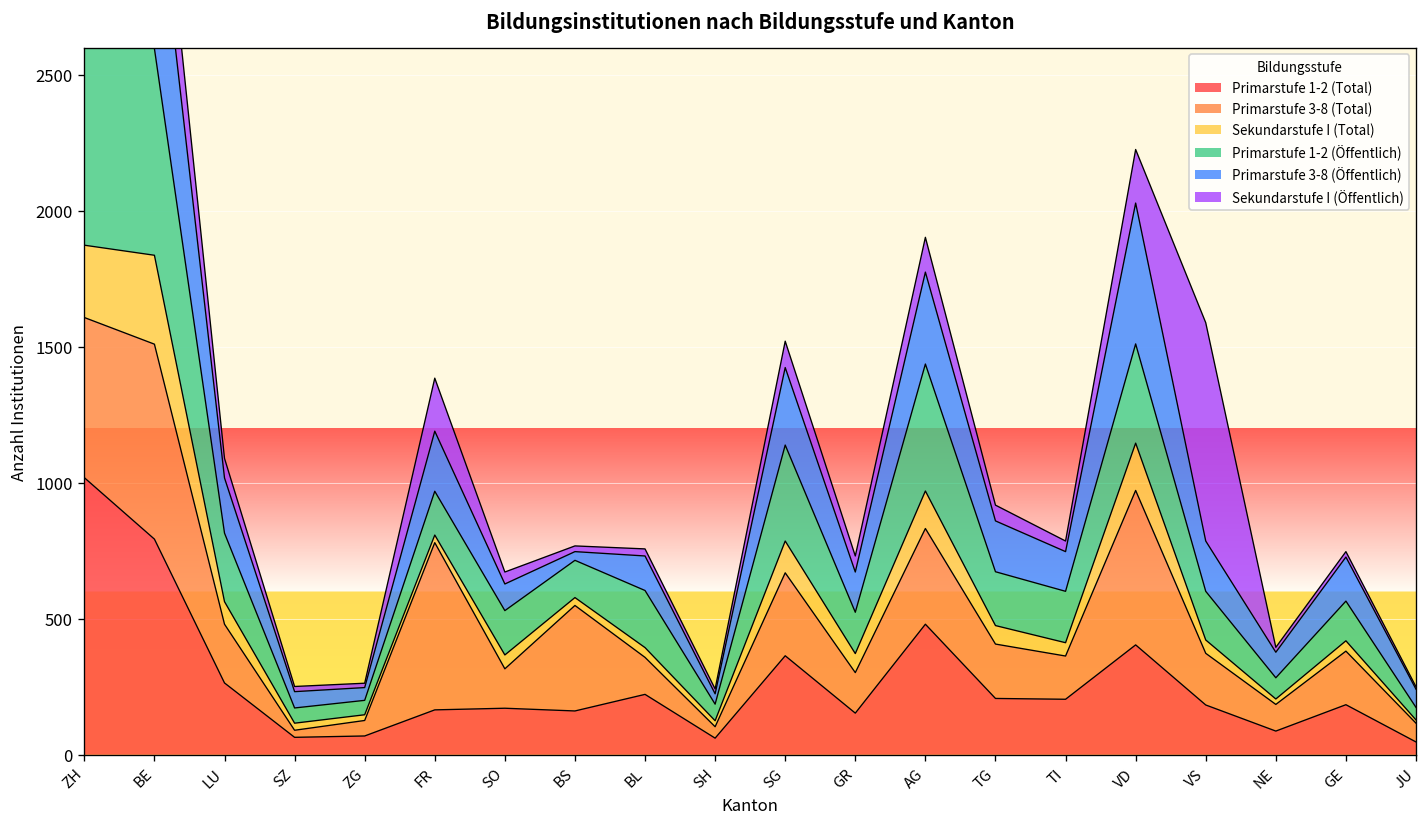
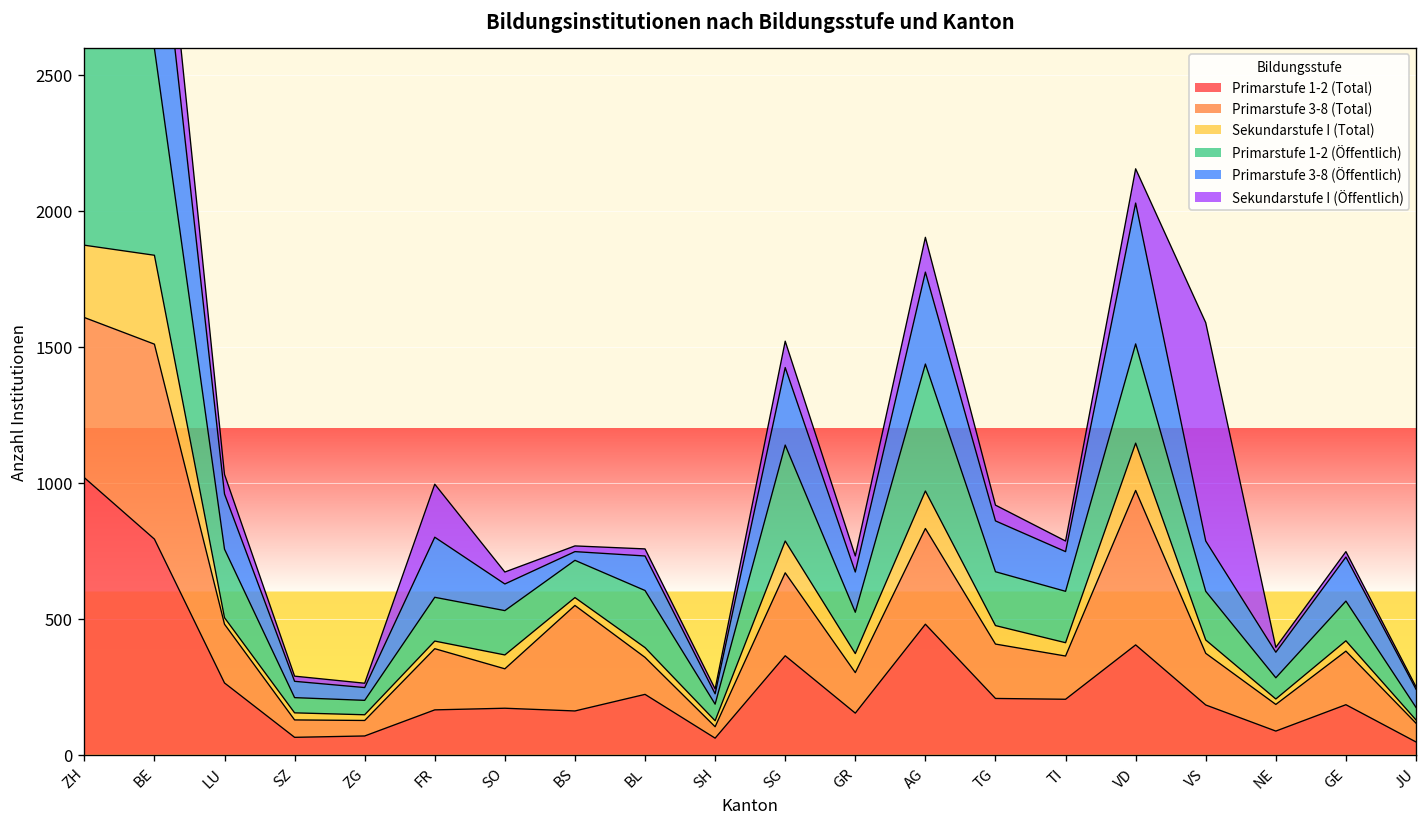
  {
    "Primarstufe 1-2 (Total)": {
      "ZH": 1020,
      "BE": 790,
      "LU": 260,
      "SZ": 60,
      "ZG": 70,
      "FR": 170,
      "SO": 170,
      "BS": 160,
      "BL": 220,
      "SH": 60,
      "SG": 360,
      "GR": 150,
      "AG": 480,
      "TG": 210,
      "TI": 200,
      "VD": 400,
      "VS": 180,
      "NE": 90,
      "GE": 180,
      "JU": 50
    },
    "Primarstufe 3-8 (Total)": {
      "ZH": 590,
      "BE": 720,
      "LU": 220,
-     "SZ": 30,
+     "SZ": 60,
      "ZG": 60,
-     "FR": 620,
+     "FR": 230,
      "SO": 150,
      "BS": 390,
      "BL": 140,
      "SH": 40,
      "SG": 310,
      "GR": 150,
      "AG": 350,
      "TG": 200,
      "TI": 160,
      "VD": 570,
      "VS": 190,
      "NE": 100,
      "GE": 200,
      "JU": 70
    },
    "Sekundarstufe I (Total)": {
      "ZH": 270,
      "BE": 330,
-     "LU": 80,
+     "LU": 20,
      "SZ": 30,
      "ZG": 20,
      "FR": 30,
      "SO": 50,
      "BS": 30,
      "BL": 40,
      "SH": 20,
      "SG": 120,
      "GR": 70,
      "AG": 140,
      "TG": 70,
      "TI": 50,
      "VD": 170,
      "VS": 50,
      "NE": 20,
      "GE": 40,
      "JU": 10
    },
    "Primarstufe 1-2 (Öffentlich)": {
      "BE": 760,
      "LU": 250,
      "SZ": 60,
      "ZG": 50,
      "FR": 160,
      "SO": 160,
      "BS": 140,
      "BL": 210,
      "SH": 60,
      "SG": 350,
      "GR": 150,
      "AG": 470,
      "TG": 200,
      "TI": 190,
      "VD": 370,
      "VS": 180,
      "NE": 80,
      "GE": 150,
      "JU": 50
    },
    "Primarstufe 3-8 (Öffentlich)": {
      "LU": 200,
      "SZ": 60,
      "ZG": 50,
      "FR": 220,
      "SO": 100,
      "BS": 30,
      "BL": 130,
      "SH": 40,
      "SG": 290,
      "GR": 150,
      "AG": 340,
      "TG": 190,
      "TI": 150,
      "VD": 520,
      "VS": 190,
      "NE": 90,
      "GE": 160
    },
    "Sekundarstufe I (Öffentlich)": {
      "LU": 70,
      "SZ": 20,
      "ZG": 20,
      "FR": 200,
      "SO": 40,
      "BS": 20,
      "BL": 30,
      "SH": 20,
      "SG": 100,
      "GR": 60,
      "AG": 130,
      "TG": 60,
      "TI": 40,
-     "VD": 200,
+     "VD": 130,
      "VS": 800,
      "NE": 20,
      "GE": 20
    }
  }
